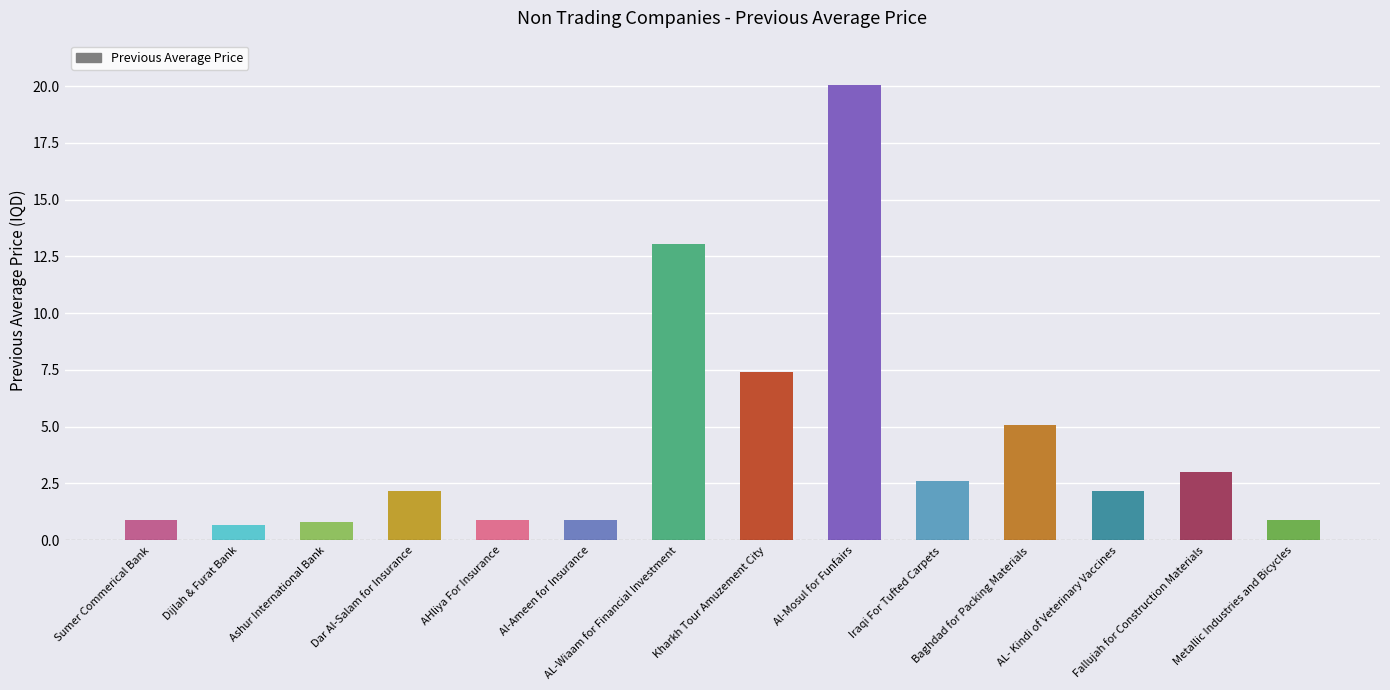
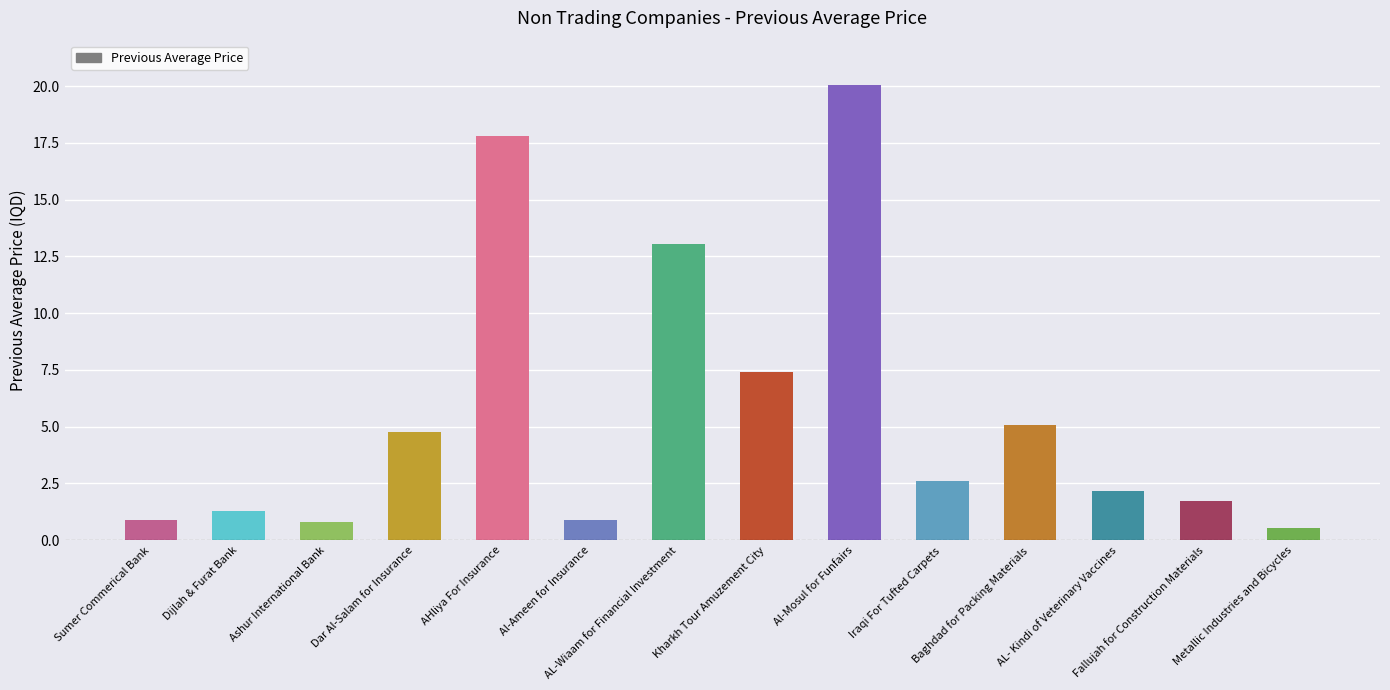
  {
    "Sumer Commerical Bank": 0.9,
-   "Dijlah & Furat Bank": 0.7,
+   "Dijlah & Furat Bank": 1.3,
    "Ashur International Bank": 0.8,
-   "Dar Al-Salam for Insurance": 2.2,
-   "AHliya For Insurance": 0.9,
+   "Dar Al-Salam for Insurance": 4.8,
+   "AHliya For Insurance": 17.8,
    "Al-Ameen for Insurance": 0.9,
    "AL-Wiaam for Financial Investment": 13.0,
    "Kharkh Tour Amuzement City": 7.4,
    "Al-Mosul for Funfairs": 20.0,
    "Iraqi For Tufted Carpets": 2.6,
    "Baghdad for Packing Materials": 5.1,
    "AL- Kindi of Veterinary Vaccines": 2.2,
-   "Fallujah for Construction Materials": 3.0,
-   "Metallic Industries and Bicycles": 0.9
+   "Fallujah for Construction Materials": 1.7,
+   "Metallic Industries and Bicycles": 0.5
  }
